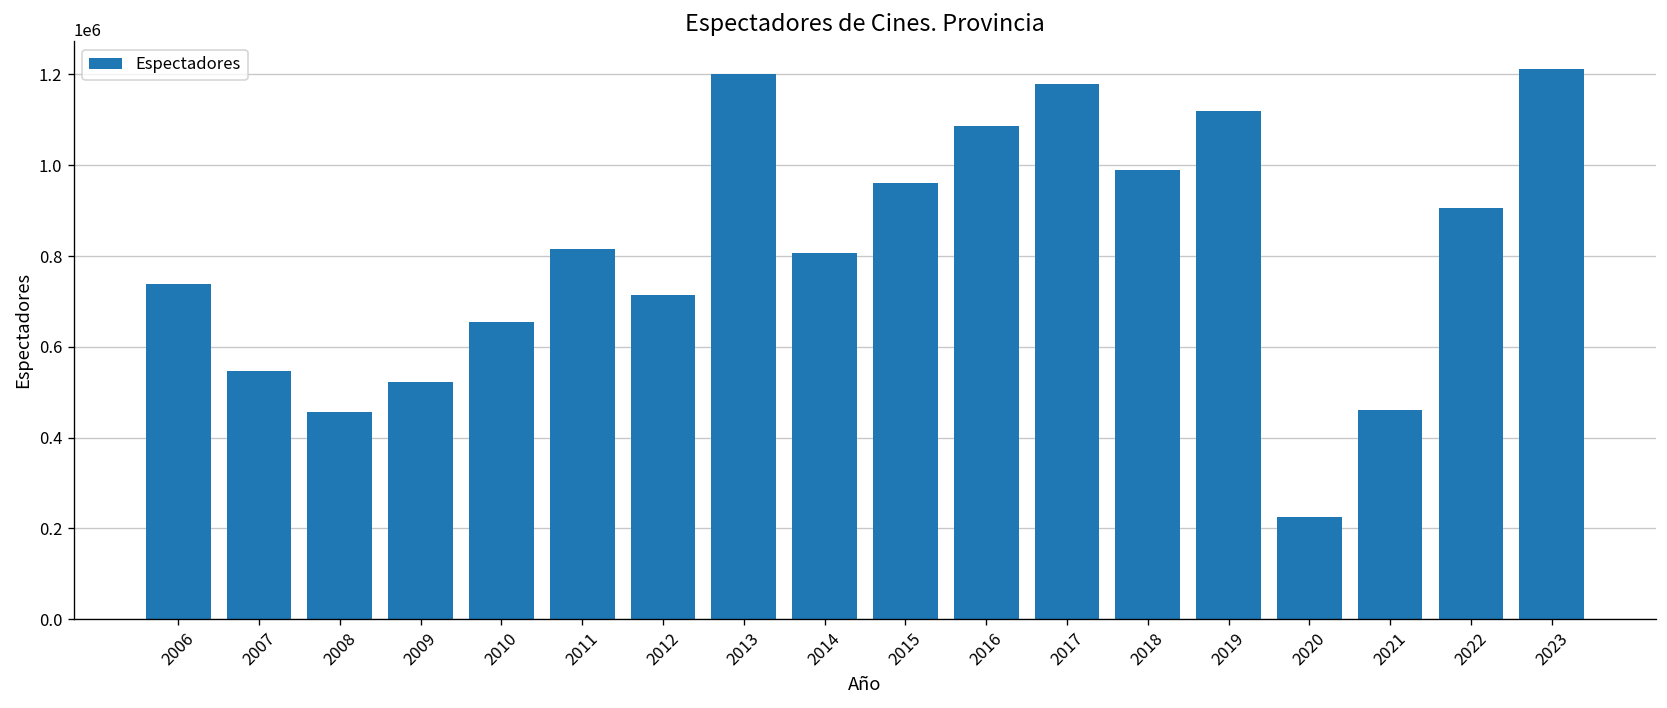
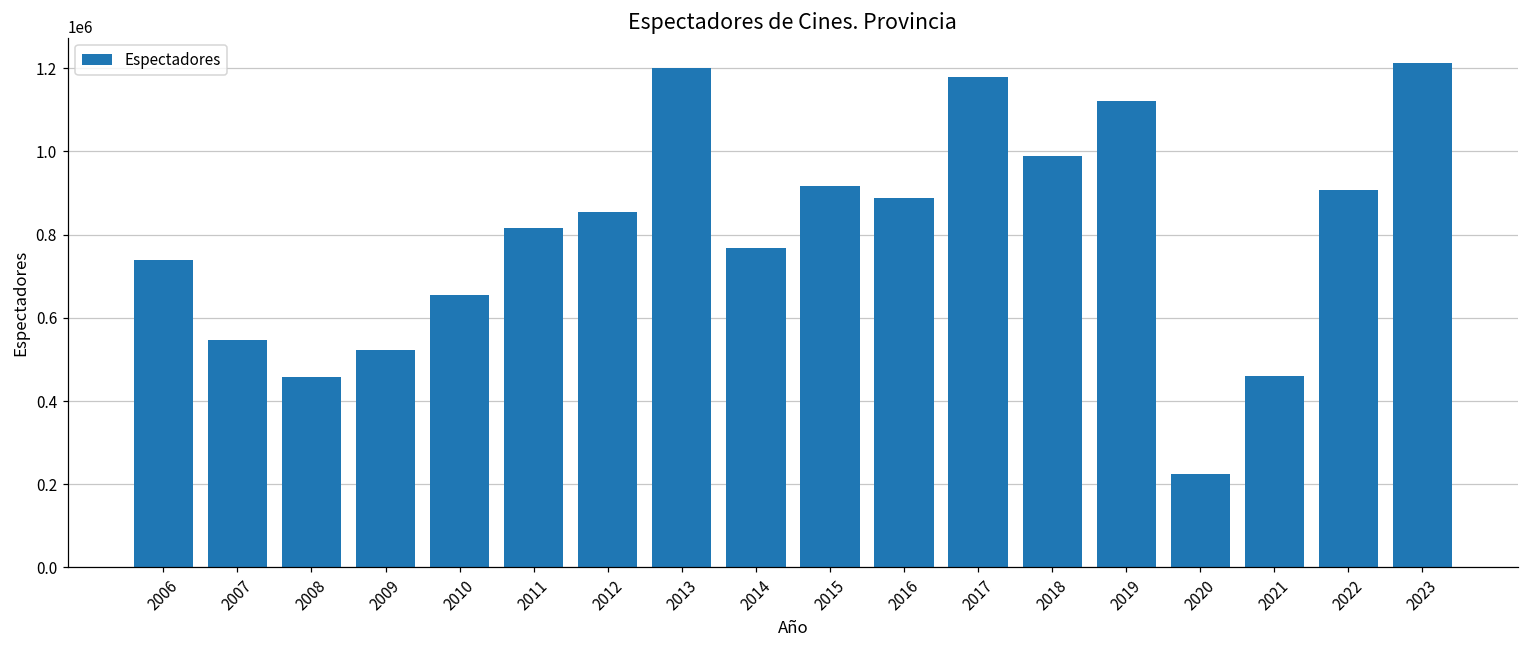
  {
    "2006": 740000,
    "2007": 550000,
    "2008": 460000,
    "2009": 520000,
    "2010": 650000,
    "2011": 820000,
-   "2012": 710000,
+   "2012": 850000,
    "2013": 1200000,
-   "2014": 810000,
-   "2015": 960000,
-   "2016": 1090000,
+   "2014": 770000,
+   "2015": 920000,
+   "2016": 890000,
    "2017": 1180000,
    "2018": 990000,
    "2019": 1120000,
    "2020": 220000,
    "2021": 460000,
    "2022": 910000,
    "2023": 1210000
  }
